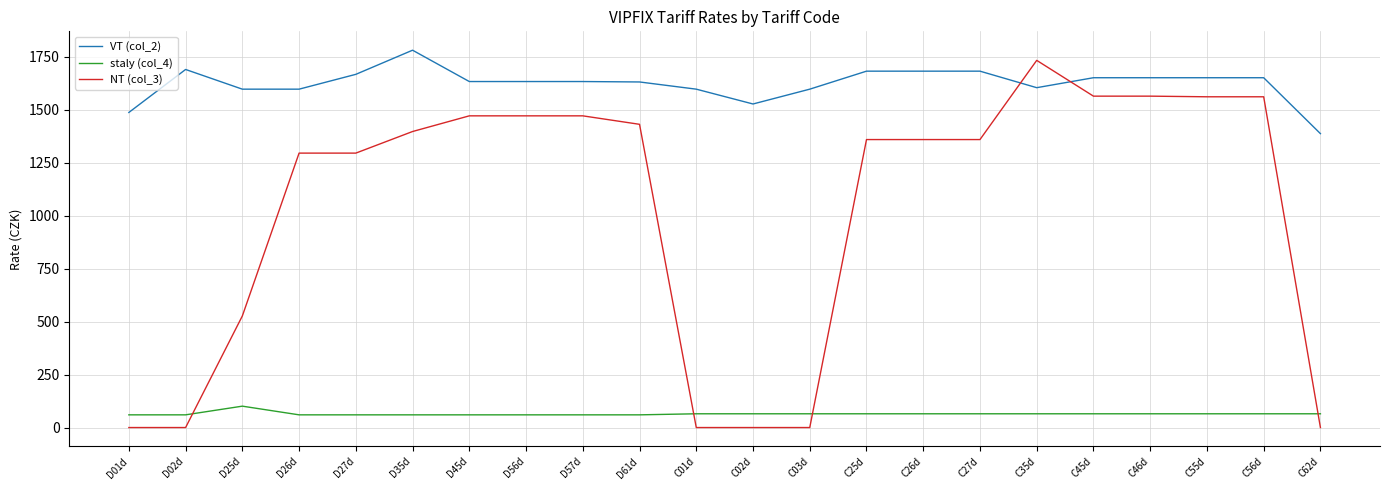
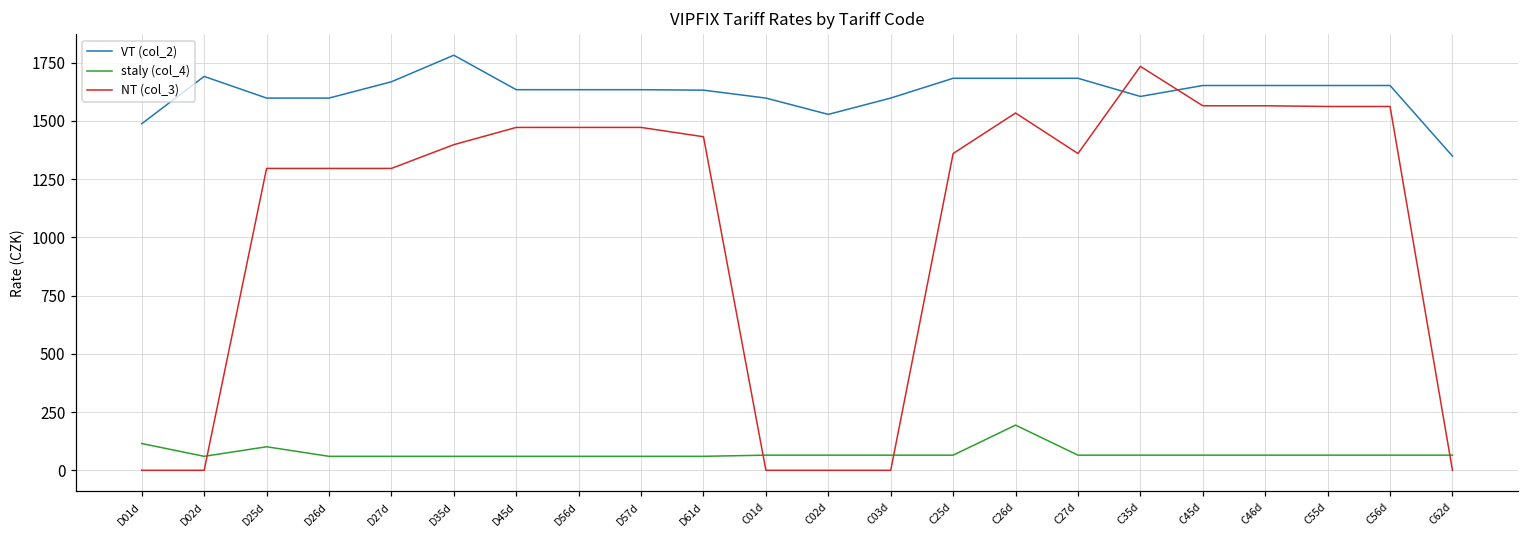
  {
    "VT (col_2)": {
      "D01d": 1490,
      "D02d": 1690,
      "D25d": 1600,
      "D26d": 1600,
      "D27d": 1670,
      "D35d": 1780,
      "D45d": 1630,
      "D56d": 1630,
      "D57d": 1630,
      "D61d": 1630,
      "C01d": 1600,
      "C02d": 1530,
      "C03d": 1600,
      "C25d": 1680,
      "C26d": 1680,
      "C27d": 1680,
      "C35d": 1610,
      "C45d": 1650,
      "C46d": 1650,
      "C55d": 1650,
      "C56d": 1650,
-     "C62d": 1390
+     "C62d": 1350
    },
    "staly (col_4)": {
-     "D01d": 60,
+     "D01d": 120,
      "D02d": 60,
      "D25d": 100,
      "D26d": 60,
      "D27d": 60,
      "D35d": 60,
      "D45d": 60,
      "D56d": 60,
      "D57d": 60,
      "D61d": 60,
      "C01d": 70,
      "C02d": 70,
      "C03d": 70,
      "C25d": 70,
-     "C26d": 70,
+     "C26d": 190,
      "C27d": 70,
      "C35d": 70,
      "C45d": 70,
      "C46d": 70,
      "C55d": 70,
      "C56d": 70,
      "C62d": 70
    },
    "NT (col_3)": {
      "D01d": 0,
      "D02d": 0,
-     "D25d": 530,
+     "D25d": 1300,
      "D26d": 1300,
      "D27d": 1300,
      "D35d": 1400,
      "D45d": 1470,
      "D56d": 1470,
      "D57d": 1470,
      "D61d": 1430,
      "C01d": 0,
      "C02d": 0,
      "C03d": 0,
      "C25d": 1360,
-     "C26d": 1360,
+     "C26d": 1530,
      "C27d": 1360,
      "C35d": 1730,
      "C45d": 1570,
      "C46d": 1570,
      "C55d": 1560,
      "C56d": 1560,
      "C62d": 0
    }
  }
